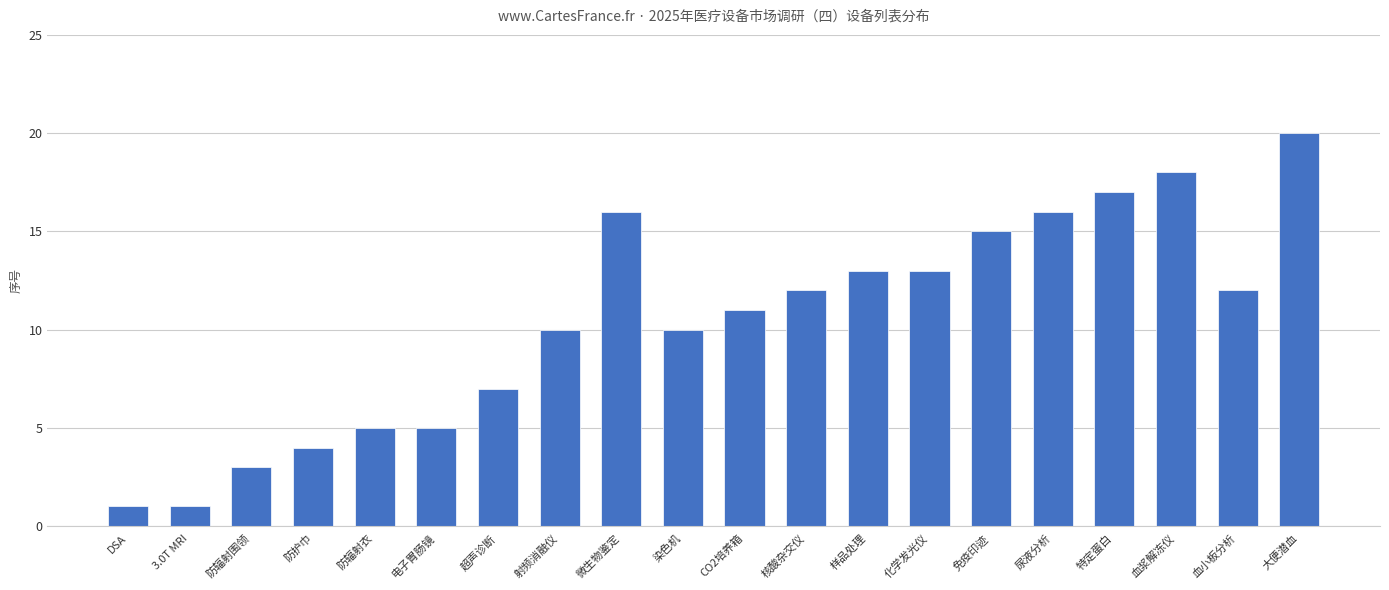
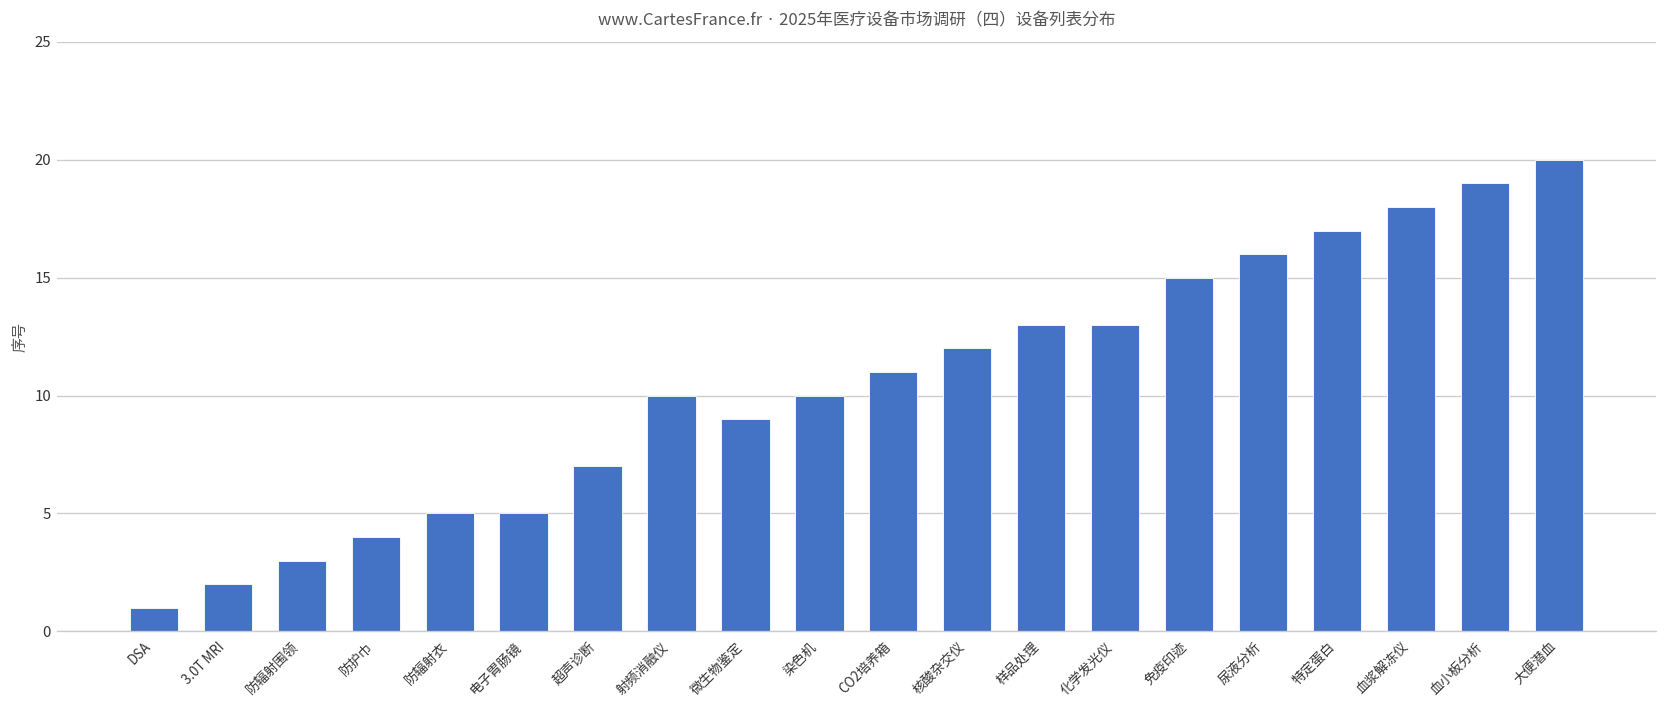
  {
    "DSA": 1,
-   "3.0T MRI": 1,
+   "3.0T MRI": 2,
    "防辐射围领": 3,
    "防护巾": 4,
    "防辐射衣": 5,
    "电子胃肠镜": 5,
    "超声诊断": 7,
    "射频消融仪": 10,
-   "微生物鉴定": 16,
+   "微生物鉴定": 9,
    "染色机": 10,
    "CO2培养箱": 11,
    "核酸杂交仪": 12,
    "样品处理": 13,
    "化学发光仪": 13,
    "免疫印迹": 15,
    "尿液分析": 16,
    "特定蛋白": 17,
    "血浆解冻仪": 18,
-   "血小板分析": 12,
+   "血小板分析": 19,
    "大便潜血": 20
  }
